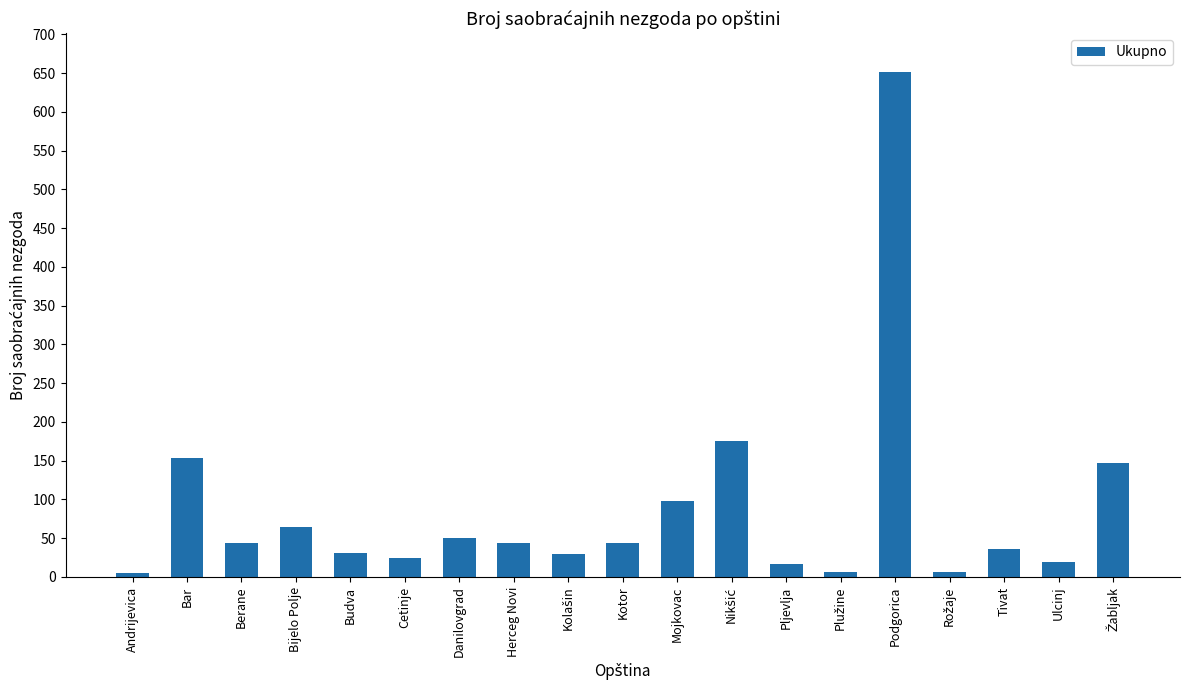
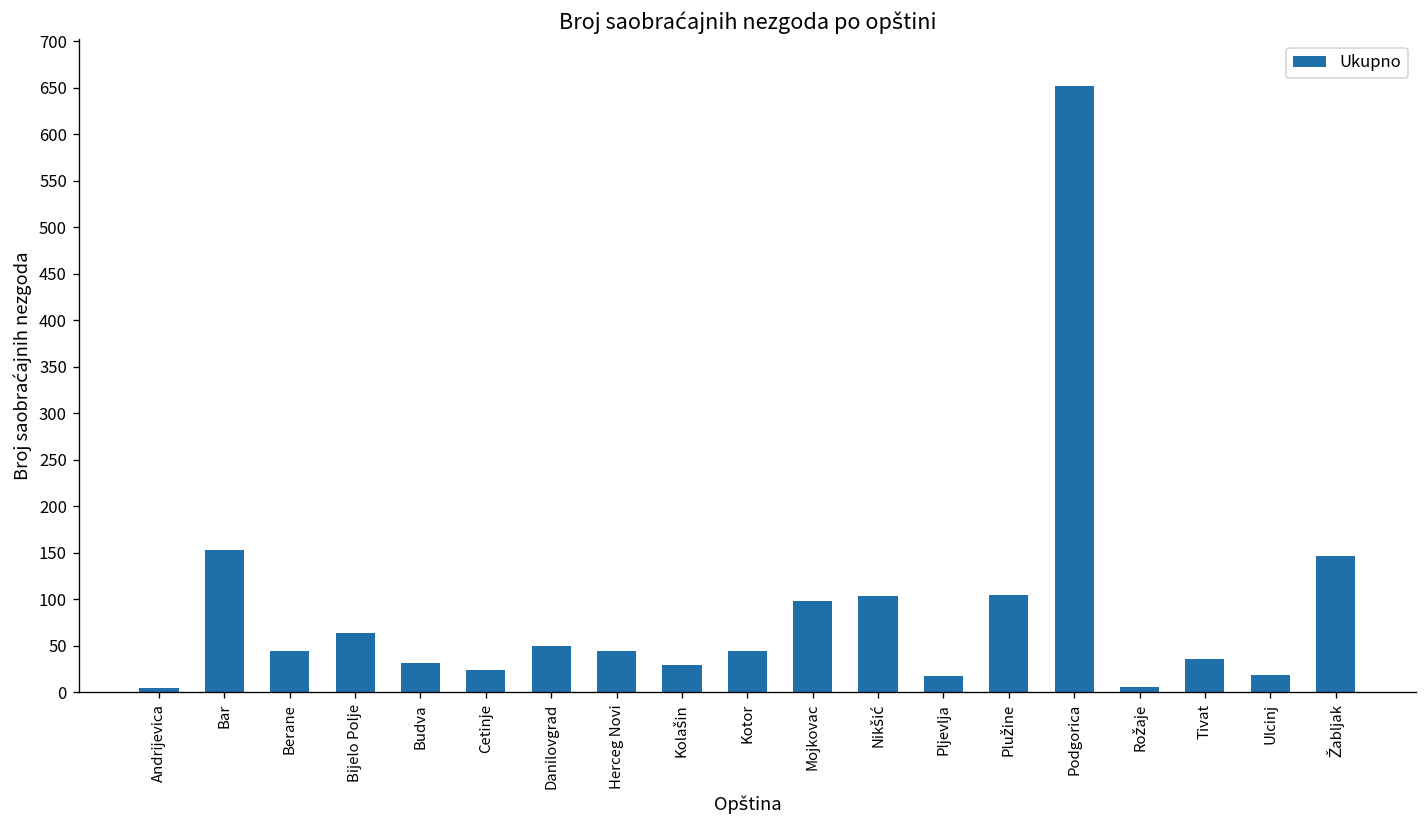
  {
    "Andrijevica": 10,
    "Bar": 150,
    "Berane": 40,
    "Bijelo Polje": 60,
    "Budva": 30,
    "Cetinje": 20,
    "Danilovgrad": 50,
    "Herceg Novi": 40,
    "Kolašin": 30,
    "Kotor": 40,
    "Mojkovac": 100,
-   "Nikšić": 180,
+   "Nikšić": 100,
    "Pljevlja": 20,
-   "Plužine": 10,
+   "Plužine": 110,
    "Podgorica": 650,
    "Rožaje": 10,
    "Tivat": 40,
    "Ulcinj": 20,
    "Žabljak": 150
  }
